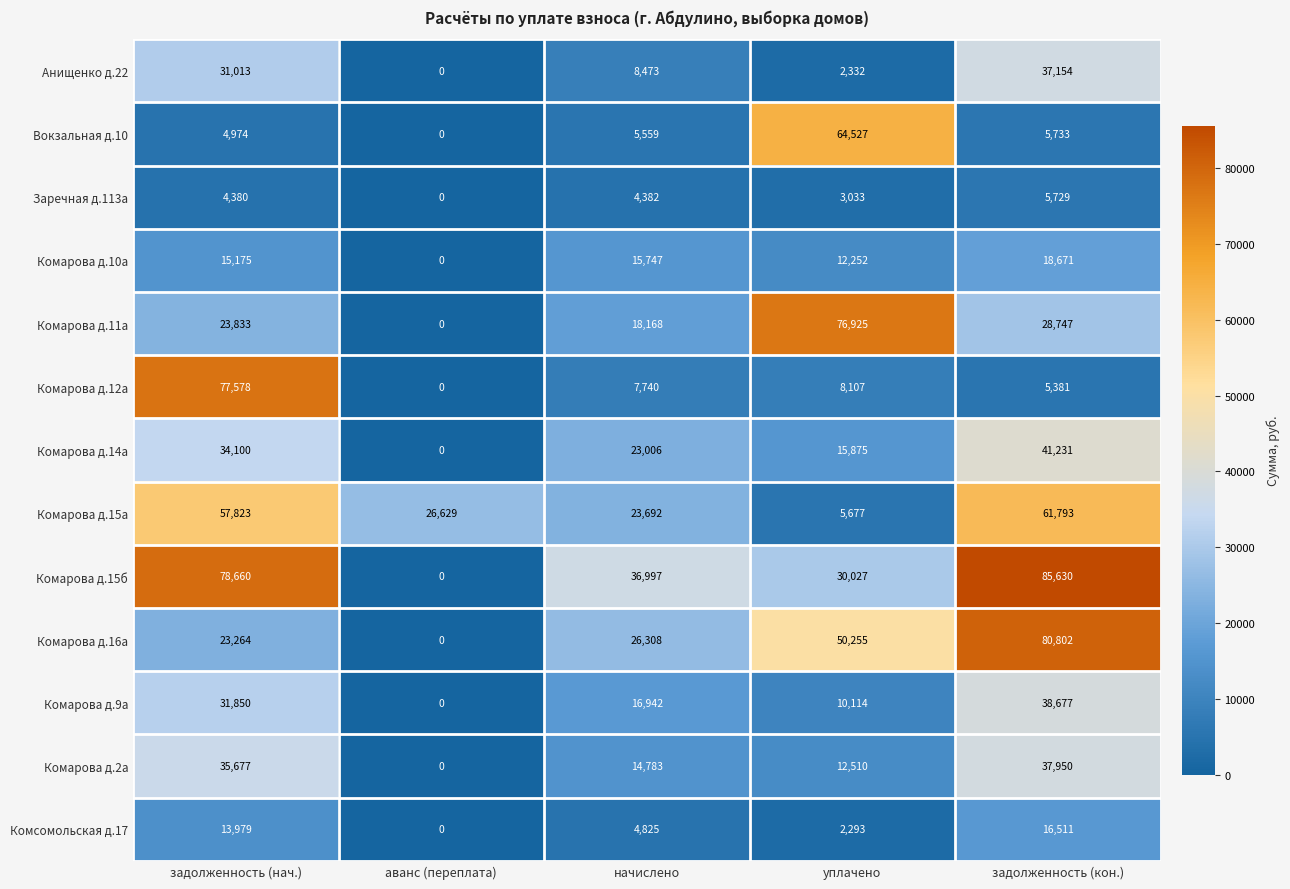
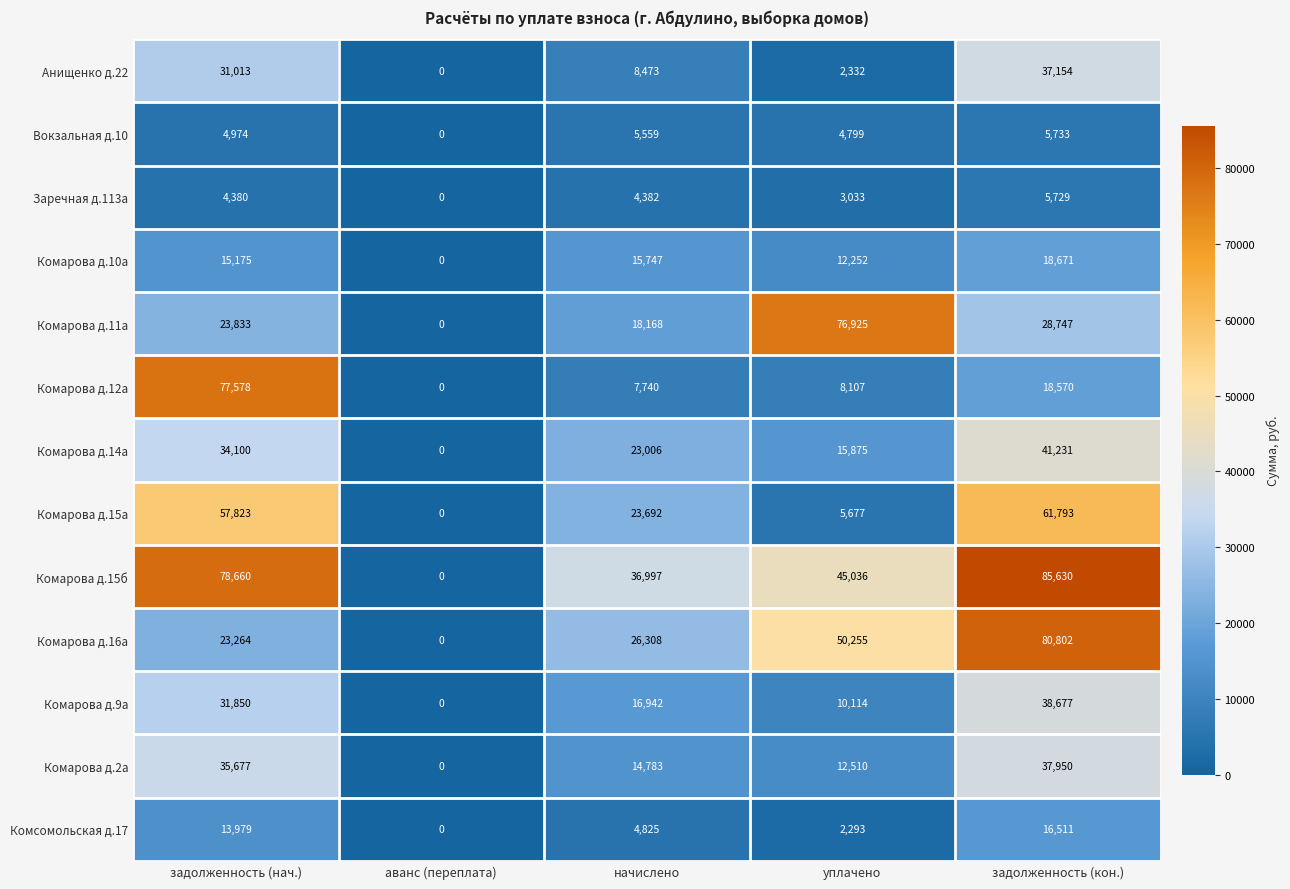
  {
    "Анищенко д.22": {
      "задолженность (нач.)": "31,013",
      "аванс (переплата)": "0",
      "начислено": "8,473",
      "уплачено": "2,332",
      "задолженность (кон.)": "37,154"
    },
    "Вокзальная д.10": {
      "задолженность (нач.)": "4,974",
      "аванс (переплата)": "0",
      "начислено": "5,559",
-     "уплачено": "64,527",
+     "уплачено": "4,799",
      "задолженность (кон.)": "5,733"
    },
    "Заречная д.113а": {
      "задолженность (нач.)": "4,380",
      "аванс (переплата)": "0",
      "начислено": "4,382",
      "уплачено": "3,033",
      "задолженность (кон.)": "5,729"
    },
    "Комарова д.10а": {
      "задолженность (нач.)": "15,175",
      "аванс (переплата)": "0",
      "начислено": "15,747",
      "уплачено": "12,252",
      "задолженность (кон.)": "18,671"
    },
    "Комарова д.11а": {
      "задолженность (нач.)": "23,833",
      "аванс (переплата)": "0",
      "начислено": "18,168",
      "уплачено": "76,925",
      "задолженность (кон.)": "28,747"
    },
    "Комарова д.12а": {
      "задолженность (нач.)": "77,578",
      "аванс (переплата)": "0",
      "начислено": "7,740",
      "уплачено": "8,107",
-     "задолженность (кон.)": "5,381"
+     "задолженность (кон.)": "18,570"
    },
    "Комарова д.14а": {
      "задолженность (нач.)": "34,100",
      "аванс (переплата)": "0",
      "начислено": "23,006",
      "уплачено": "15,875",
      "задолженность (кон.)": "41,231"
    },
    "Комарова д.15а": {
      "задолженность (нач.)": "57,823",
-     "аванс (переплата)": "26,629",
+     "аванс (переплата)": "0",
      "начислено": "23,692",
      "уплачено": "5,677",
      "задолженность (кон.)": "61,793"
    },
    "Комарова д.15б": {
      "задолженность (нач.)": "78,660",
      "аванс (переплата)": "0",
      "начислено": "36,997",
-     "уплачено": "30,027",
+     "уплачено": "45,036",
      "задолженность (кон.)": "85,630"
    },
    "Комарова д.16а": {
      "задолженность (нач.)": "23,264",
      "аванс (переплата)": "0",
      "начислено": "26,308",
      "уплачено": "50,255",
      "задолженность (кон.)": "80,802"
    },
    "Комарова д.9а": {
      "задолженность (нач.)": "31,850",
      "аванс (переплата)": "0",
      "начислено": "16,942",
      "уплачено": "10,114",
      "задолженность (кон.)": "38,677"
    },
    "Комарова д.2а": {
      "задолженность (нач.)": "35,677",
      "аванс (переплата)": "0",
      "начислено": "14,783",
      "уплачено": "12,510",
      "задолженность (кон.)": "37,950"
    },
    "Комсомольская д.17": {
      "задолженность (нач.)": "13,979",
      "аванс (переплата)": "0",
      "начислено": "4,825",
      "уплачено": "2,293",
      "задолженность (кон.)": "16,511"
    }
  }
